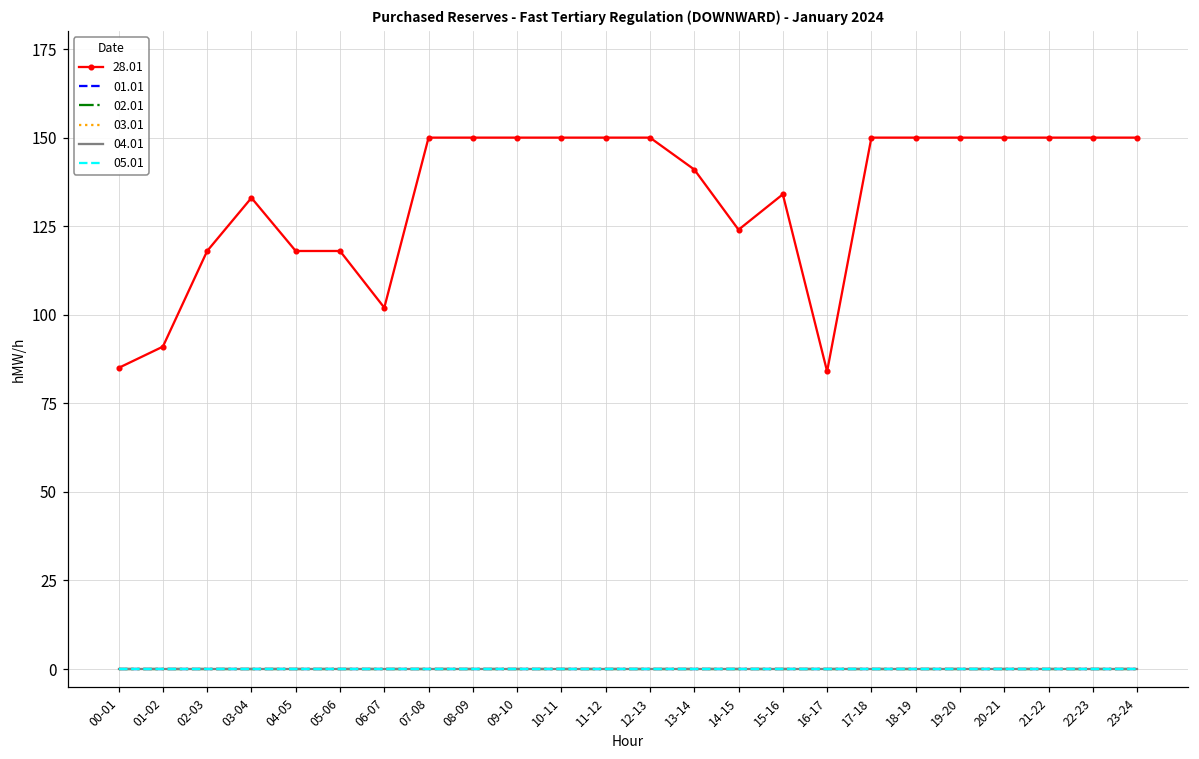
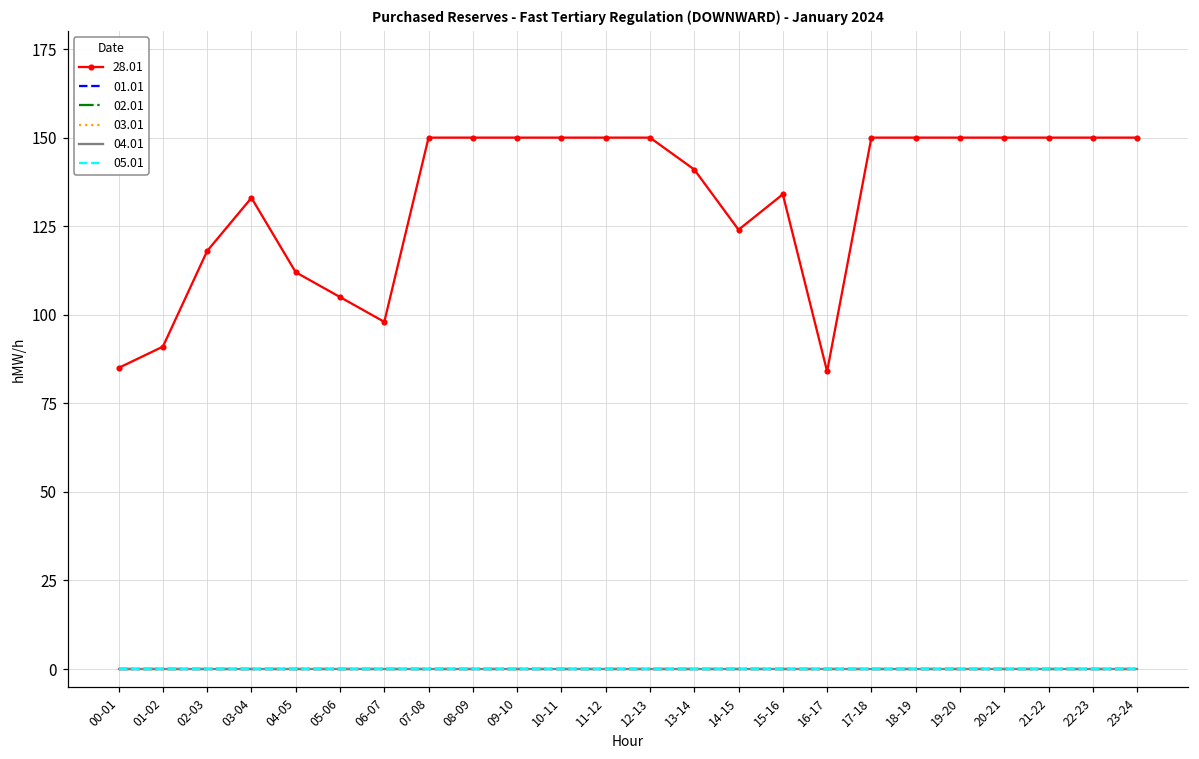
  {
    "28.01": {
      "00-01": 85,
      "01-02": 91,
      "02-03": 118,
      "03-04": 133,
-     "04-05": 118,
-     "05-06": 118,
-     "06-07": 102,
+     "04-05": 112,
+     "05-06": 105,
+     "06-07": 98,
      "07-08": 150,
      "08-09": 150,
      "09-10": 150,
      "10-11": 150,
      "11-12": 150,
      "12-13": 150,
      "13-14": 141,
      "14-15": 124,
      "15-16": 134,
      "16-17": 84,
      "17-18": 150,
      "18-19": 150,
      "19-20": 150,
      "20-21": 150,
      "21-22": 150,
      "22-23": 150,
      "23-24": 150
    },
    "05.01": {
      "00-01": 0,
      "01-02": 0,
      "02-03": 0,
      "03-04": 0,
      "04-05": 0,
      "05-06": 0,
      "06-07": 0,
      "07-08": 0,
      "08-09": 0,
      "09-10": 0,
      "10-11": 0,
      "11-12": 0,
      "12-13": 0,
      "13-14": 0,
      "14-15": 0,
      "15-16": 0,
      "16-17": 0,
      "17-18": 0,
      "18-19": 0,
      "19-20": 0,
      "20-21": 0,
      "21-22": 0,
      "22-23": 0,
      "23-24": 0
    }
  }
